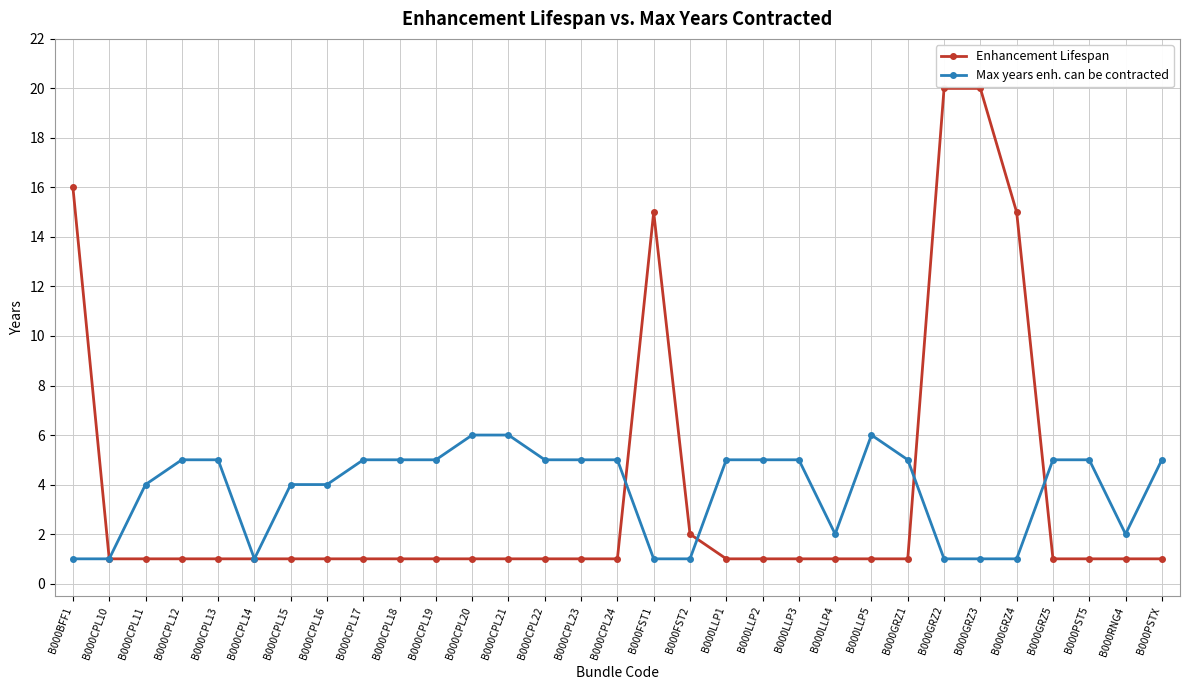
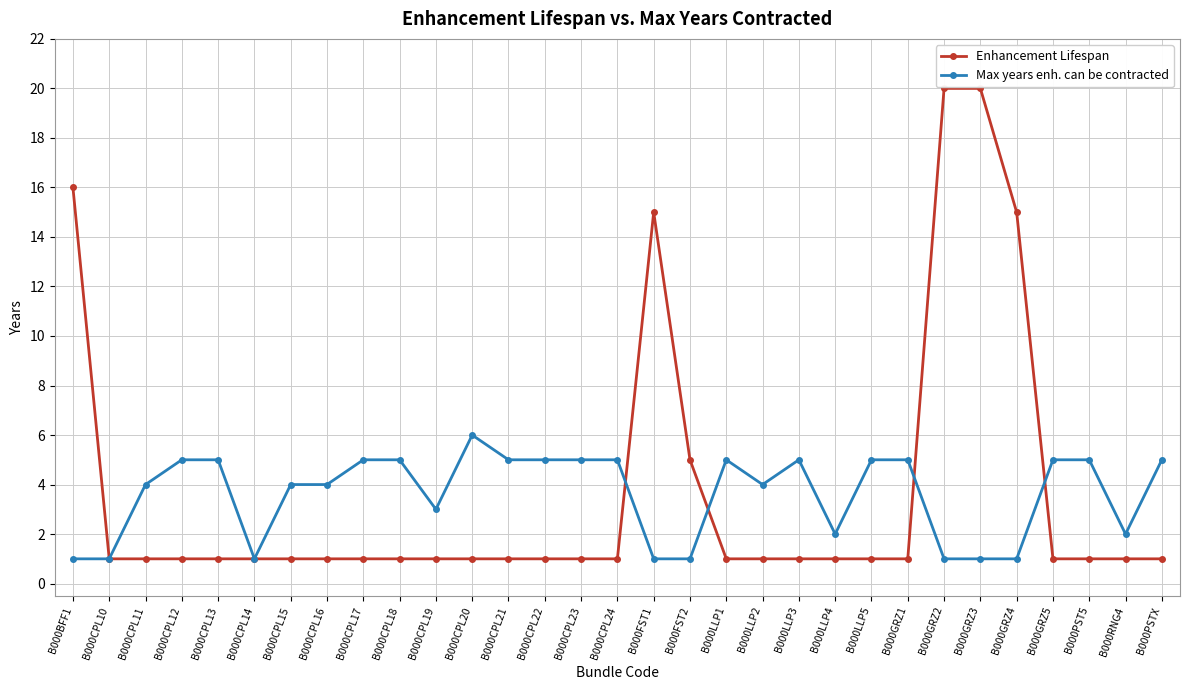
  {
    "Enhancement Lifespan": {
      "B000BFF1": 16,
      "B000CPL11": 1,
      "B000CPL12": 1,
      "B000CPL13": 1,
      "B000CPL15": 1,
      "B000CPL16": 1,
      "B000CPL17": 1,
      "B000CPL18": 1,
      "B000CPL19": 1,
      "B000CPL20": 1,
      "B000CPL21": 1,
      "B000CPL22": 1,
      "B000CPL23": 1,
      "B000CPL24": 1,
      "B000FST1": 15,
-     "B000FST2": 2,
+     "B000FST2": 5,
      "B000LLP1": 1,
      "B000LLP2": 1,
      "B000LLP3": 1,
      "B000LLP4": 1,
      "B000LLP5": 1,
      "B000GRZ1": 1,
      "B000GRZ2": 20,
      "B000GRZ3": 20,
      "B000GRZ4": 15,
      "B000GRZ5": 1,
      "B000PST5": 1,
      "B000RNG4": 1,
      "B000PSTX": 1
    },
    "Max years enh. can be contracted": {
      "B000BFF1": 1,
      "B000CPL11": 4,
      "B000CPL12": 5,
      "B000CPL13": 5,
      "B000CPL15": 4,
      "B000CPL16": 4,
      "B000CPL17": 5,
      "B000CPL18": 5,
-     "B000CPL19": 5,
+     "B000CPL19": 3,
      "B000CPL20": 6,
-     "B000CPL21": 6,
+     "B000CPL21": 5,
      "B000CPL22": 5,
      "B000CPL23": 5,
      "B000CPL24": 5,
      "B000FST1": 1,
      "B000FST2": 1,
      "B000LLP1": 5,
-     "B000LLP2": 5,
+     "B000LLP2": 4,
      "B000LLP3": 5,
      "B000LLP4": 2,
-     "B000LLP5": 6,
+     "B000LLP5": 5,
      "B000GRZ1": 5,
      "B000GRZ2": 1,
      "B000GRZ3": 1,
      "B000GRZ4": 1,
      "B000GRZ5": 5,
      "B000PST5": 5,
      "B000RNG4": 2,
      "B000PSTX": 5
    }
  }
